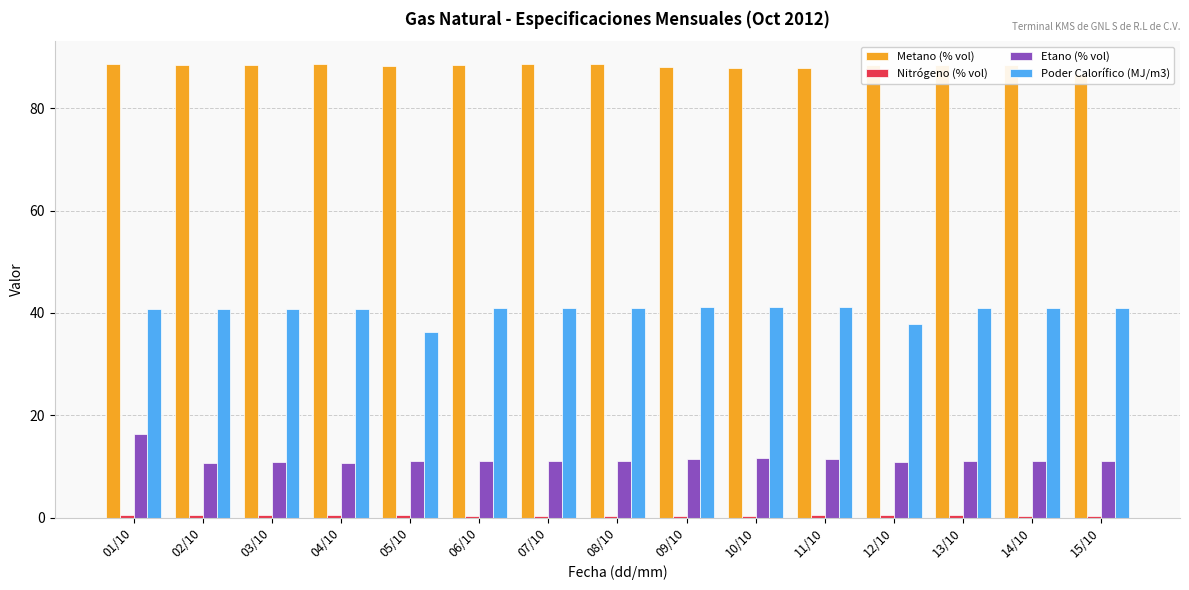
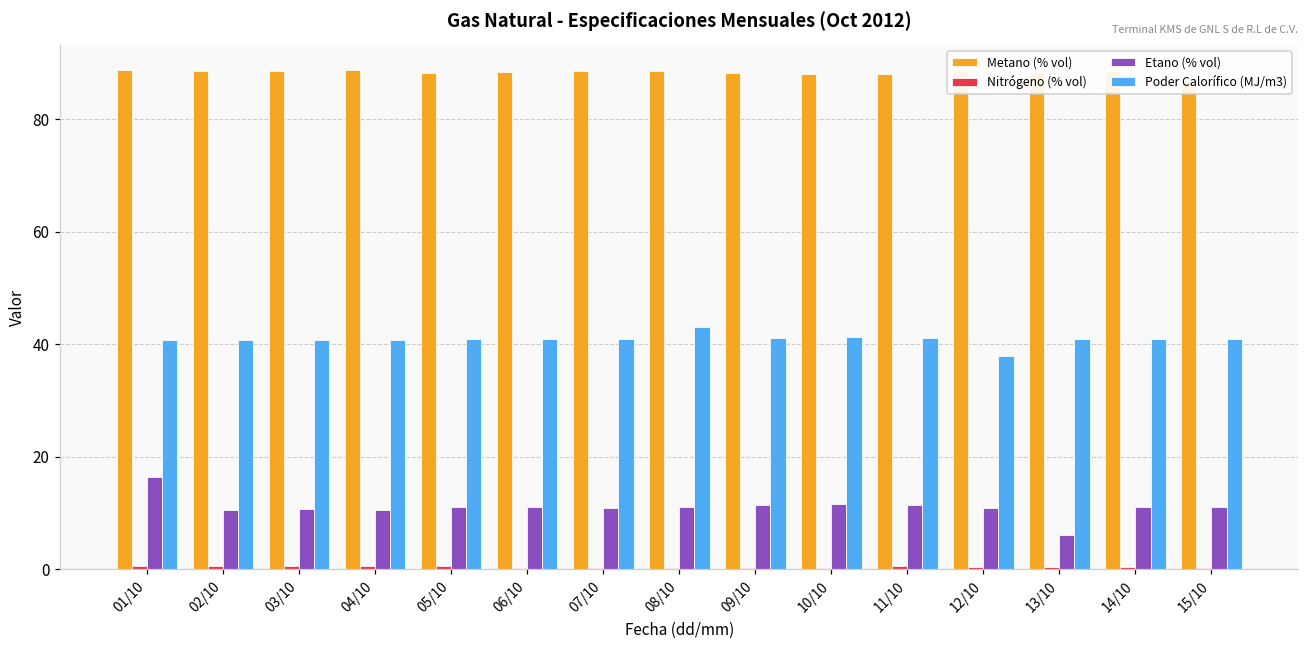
  {
    "Metano (% vol)": {
      "01/10": 89,
      "02/10": 89,
      "03/10": 88,
      "04/10": 89,
      "05/10": 88,
      "06/10": 88,
      "07/10": 89,
      "08/10": 89,
      "09/10": 88,
      "10/10": 88,
      "11/10": 88
    },
    "Nitrógeno (% vol)": {
      "01/10": 1,
      "02/10": 1,
      "03/10": 1,
      "04/10": 1,
      "05/10": 1,
      "11/10": 1
    },
    "Etano (% vol)": {
      "01/10": 16,
      "02/10": 11,
      "03/10": 11,
      "04/10": 11,
      "05/10": 11,
      "06/10": 11,
      "07/10": 11,
      "08/10": 11,
      "09/10": 11,
      "10/10": 12,
      "11/10": 11,
      "12/10": 11,
-     "13/10": 11,
+     "13/10": 6,
      "14/10": 11,
      "15/10": 11
    },
    "Poder Calorífico (MJ/m3)": {
      "01/10": 41,
      "02/10": 41,
      "03/10": 41,
      "04/10": 41,
-     "05/10": 36,
+     "05/10": 41,
      "06/10": 41,
      "07/10": 41,
-     "08/10": 41,
+     "08/10": 43,
      "09/10": 41,
      "10/10": 41,
      "11/10": 41,
      "12/10": 38,
      "13/10": 41,
      "14/10": 41,
      "15/10": 41
    }
  }
